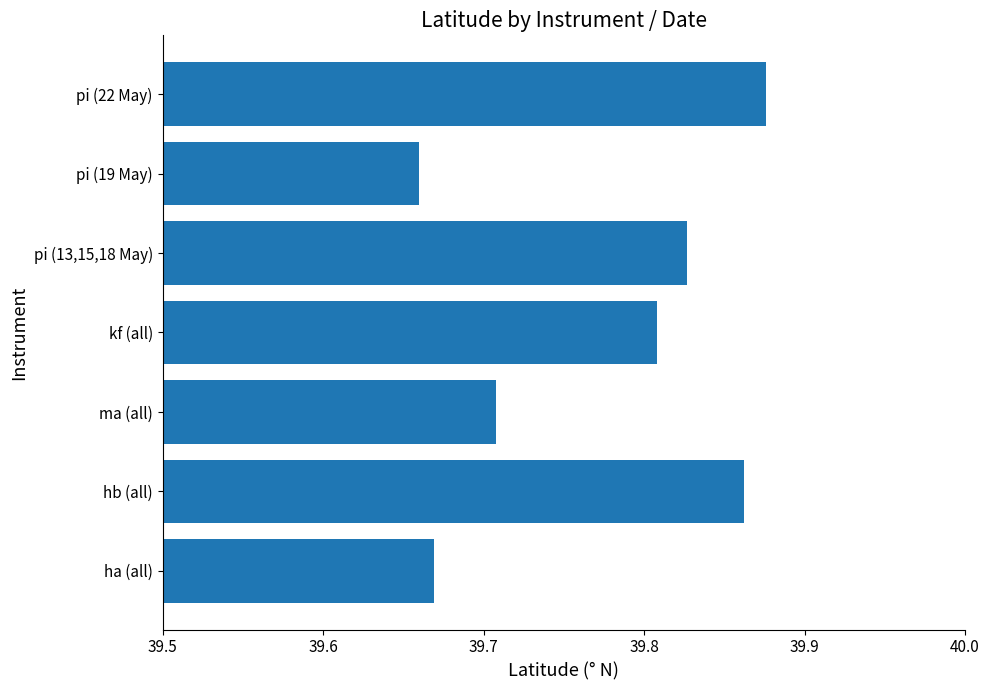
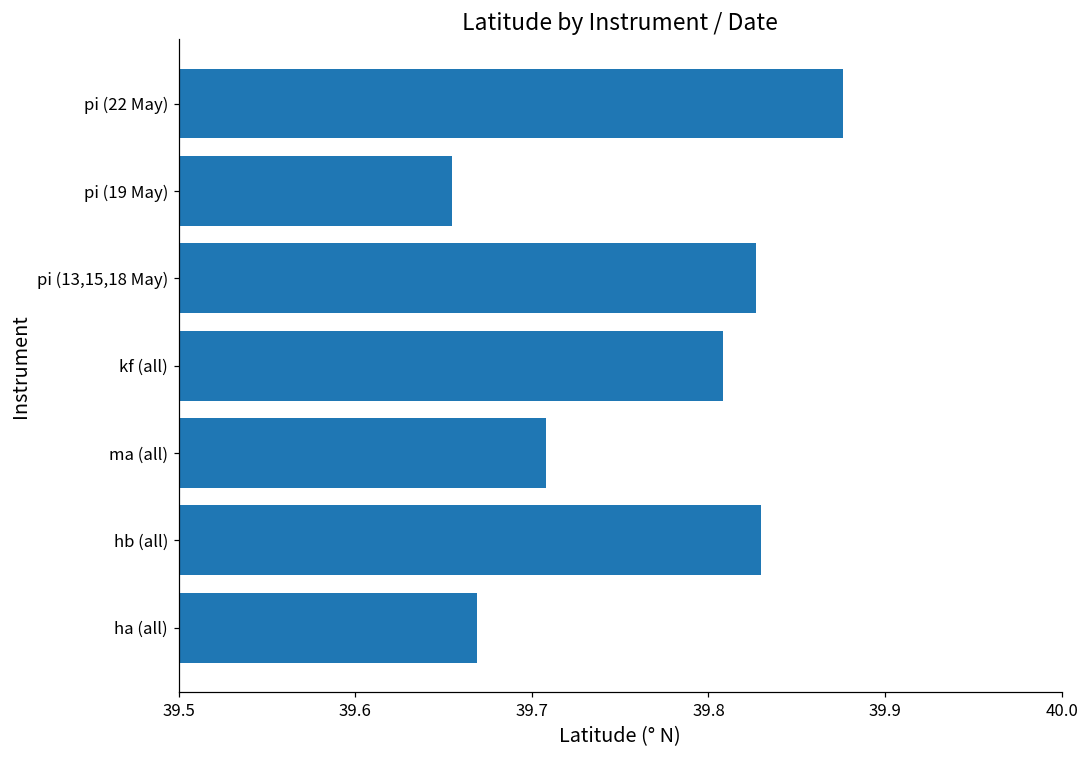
  {
    "pi (22 May)": 39.876,
-   "pi (19 May)": 39.660,
+   "pi (19 May)": 39.655,
    "pi (13,15,18 May)": 39.827,
    "kf (all)": 39.808,
    "ma (all)": 39.708,
-   "hb (all)": 39.862,
+   "hb (all)": 39.830,
    "ha (all)": 39.669
  }
